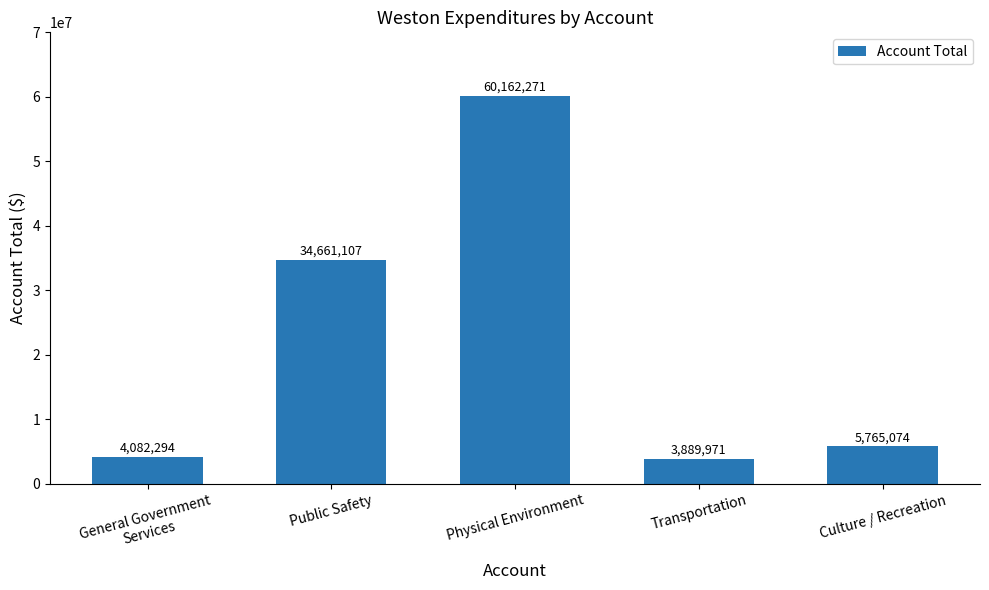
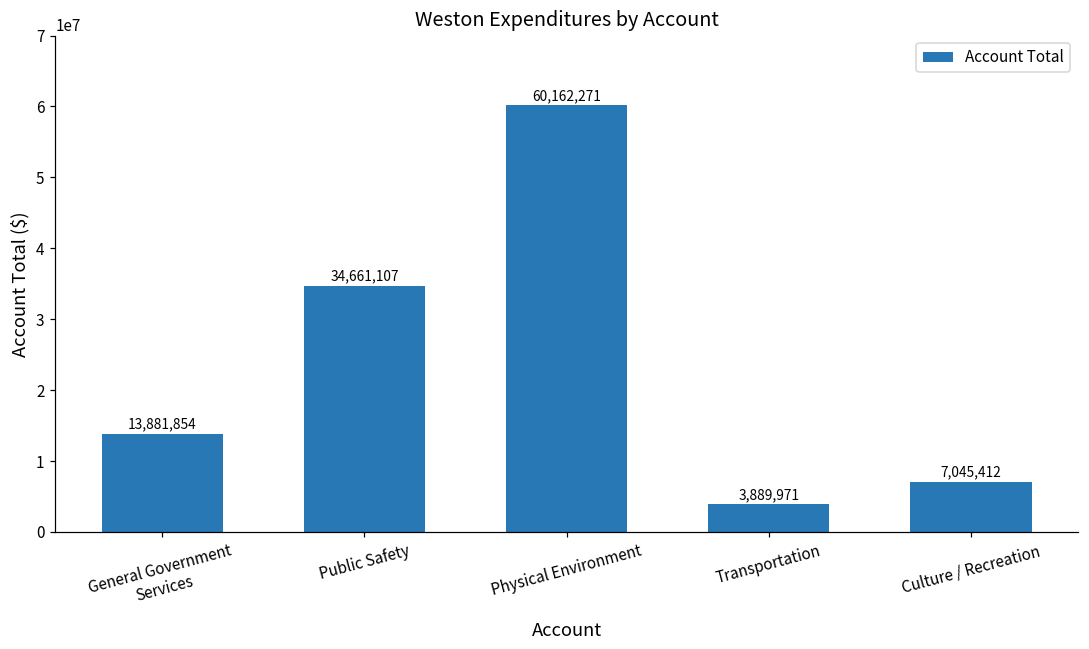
  {
-   "General Government Services": "4,082,294",
+   "General Government Services": "13,881,854",
    "Public Safety": "34,661,107",
    "Physical Environment": "60,162,271",
    "Transportation": "3,889,971",
-   "Culture / Recreation": "5,765,074"
+   "Culture / Recreation": "7,045,412"
  }
